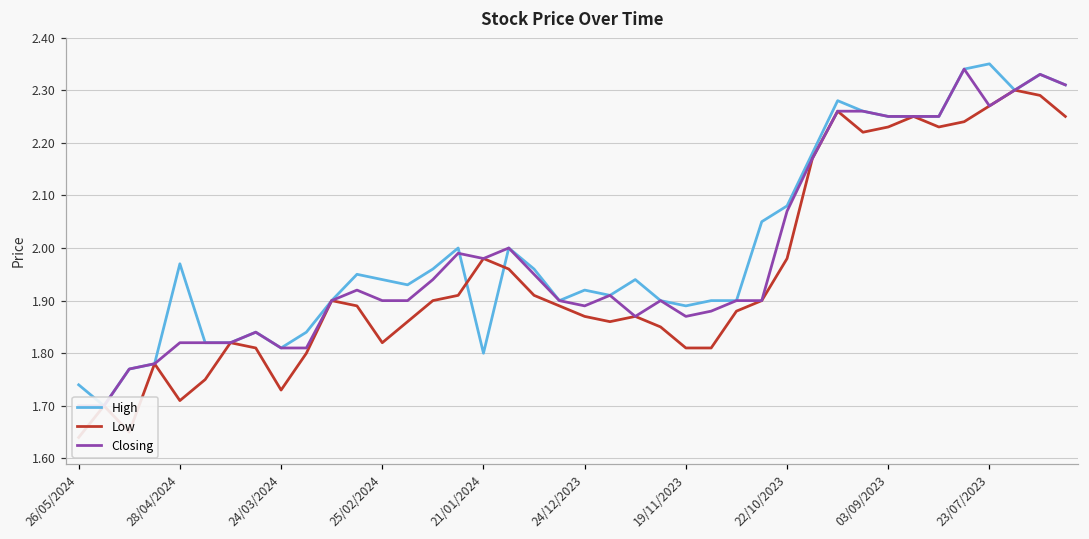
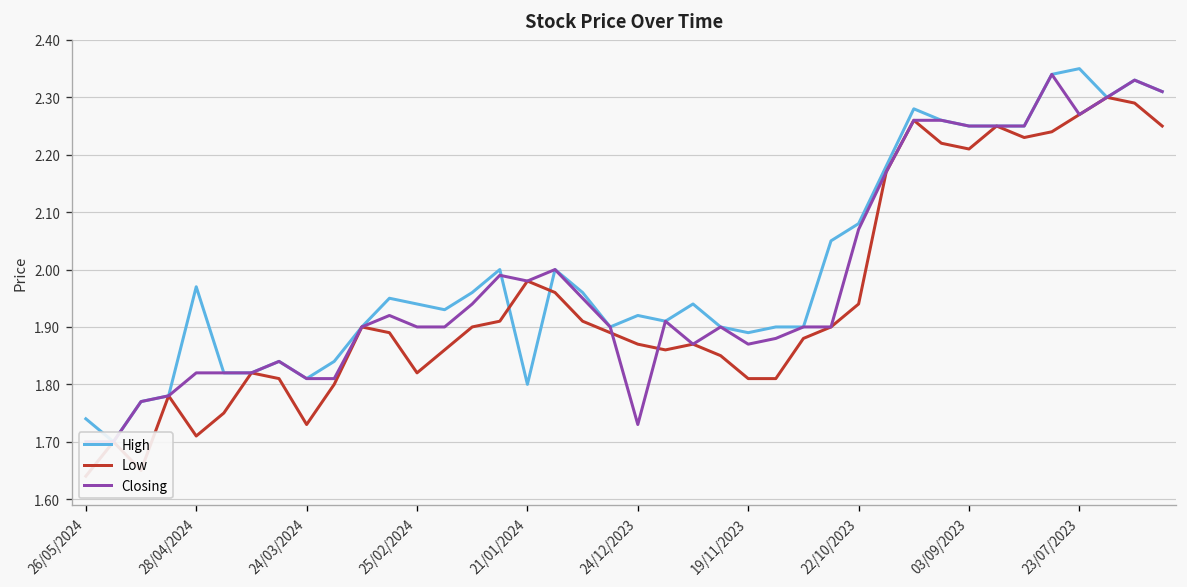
  {
    "High": {
      "26/05/2024": 1.74,
      "28/04/2024": 1.97,
      "25/02/2024": 1.94,
      "21/01/2024": 1.80,
      "24/12/2023": 1.92,
      "19/11/2023": 1.89,
      "22/10/2023": 2.08,
      "23/07/2023": 2.35
    },
    "Low": {
      "28/04/2024": 1.71,
      "24/03/2024": 1.73,
      "25/02/2024": 1.82,
      "24/12/2023": 1.87,
      "19/11/2023": 1.81,
-     "22/10/2023": 1.98,
-     "03/09/2023": 2.23
+     "22/10/2023": 1.94,
+     "03/09/2023": 2.21
    },
    "Closing": {
      "28/04/2024": 1.82,
      "25/02/2024": 1.90,
-     "24/12/2023": 1.89,
+     "24/12/2023": 1.73,
      "19/11/2023": 1.87,
      "22/10/2023": 2.07
    }
  }
